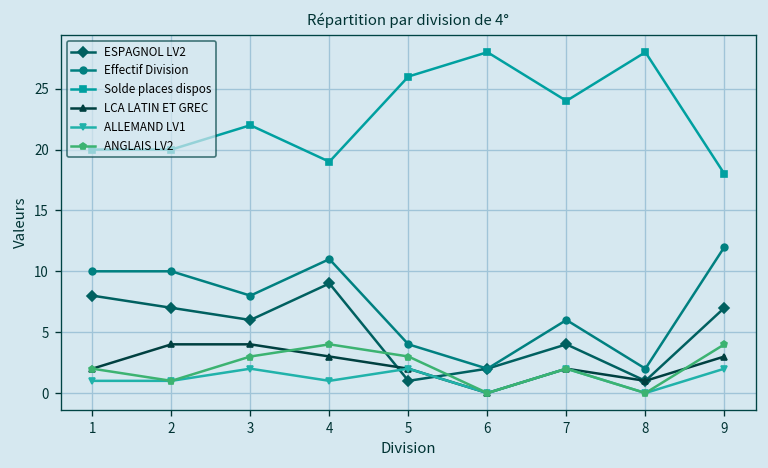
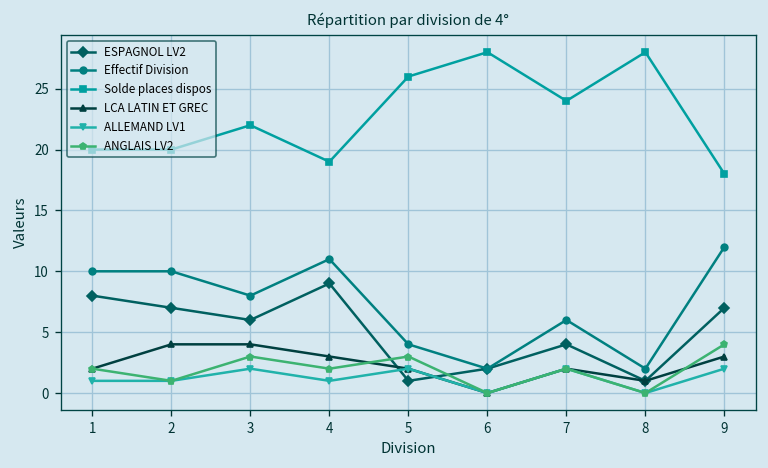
  {
    "ANGLAIS LV2": {
      "3": 3,
-     "4": 4,
+     "4": 2,
      "5": 3,
      "9": 4
    }
  }
